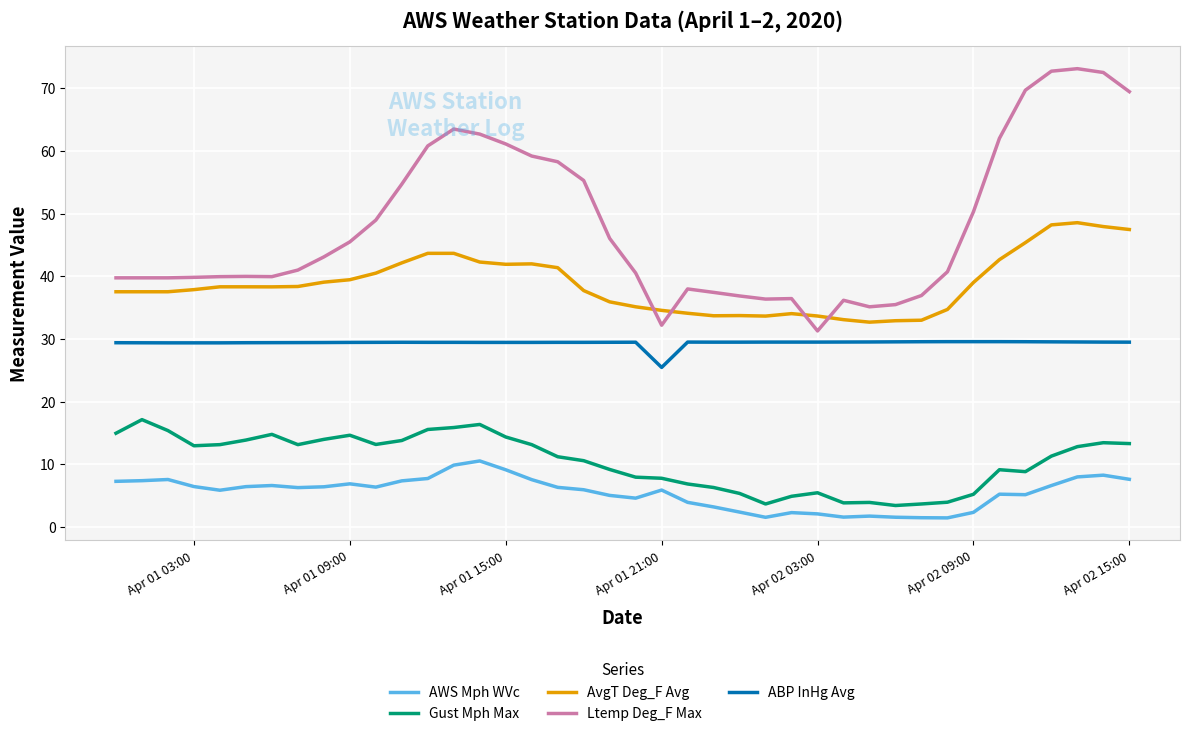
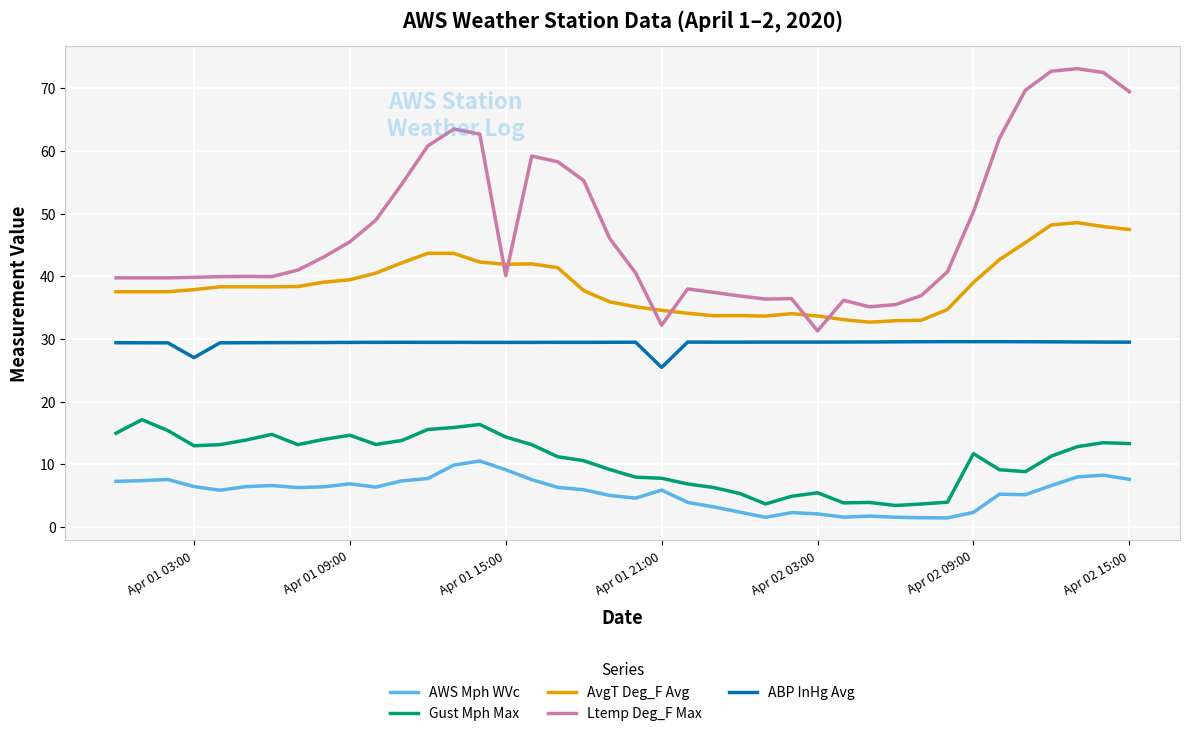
  {
    "AWS Mph WVc": {
      "Apr 01 03:00": 6,
      "Apr 01 09:00": 7,
      "Apr 01 15:00": 9,
      "Apr 01 21:00": 6,
      "Apr 02 03:00": 2,
      "Apr 02 09:00": 2,
      "Apr 02 15:00": 8
    },
    "Gust Mph Max": {
      "Apr 01 03:00": 13,
      "Apr 01 09:00": 15,
      "Apr 01 15:00": 14,
      "Apr 01 21:00": 8,
      "Apr 02 03:00": 5,
-     "Apr 02 09:00": 5,
+     "Apr 02 09:00": 12,
      "Apr 02 15:00": 13
    },
    "AvgT Deg_F Avg": {
      "Apr 01 03:00": 38,
      "Apr 01 09:00": 39,
      "Apr 01 15:00": 42,
      "Apr 01 21:00": 35,
      "Apr 02 03:00": 34,
      "Apr 02 09:00": 39,
      "Apr 02 15:00": 47
    },
    "Ltemp Deg_F Max": {
      "Apr 01 03:00": 40,
      "Apr 01 09:00": 45,
-     "Apr 01 15:00": 61,
+     "Apr 01 15:00": 40,
      "Apr 01 21:00": 32,
      "Apr 02 03:00": 31,
      "Apr 02 09:00": 50,
      "Apr 02 15:00": 69
    },
    "ABP InHg Avg": {
-     "Apr 01 03:00": 29,
+     "Apr 01 03:00": 27,
      "Apr 01 09:00": 29,
      "Apr 01 15:00": 29,
      "Apr 01 21:00": 25,
      "Apr 02 03:00": 29,
      "Apr 02 09:00": 30,
      "Apr 02 15:00": 29
    }
  }
